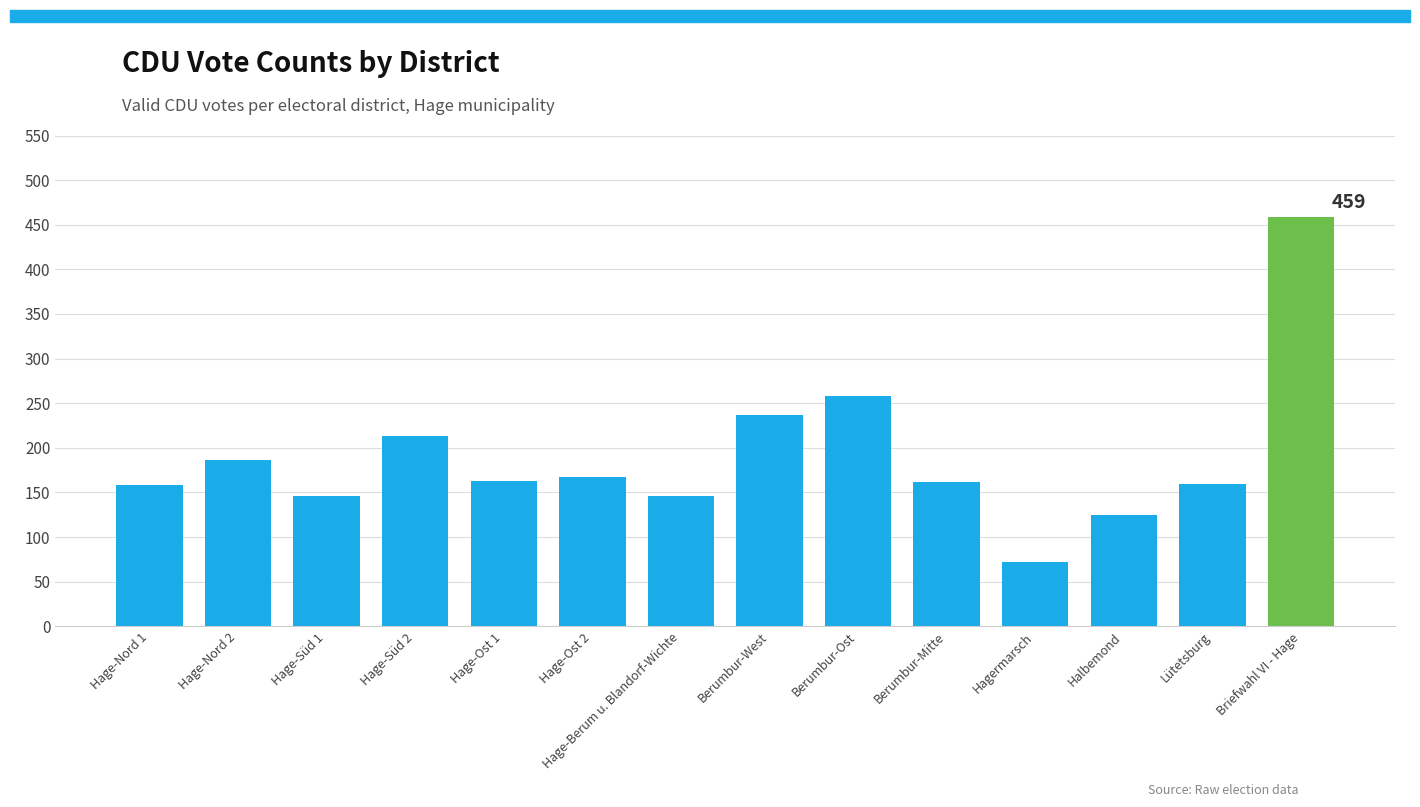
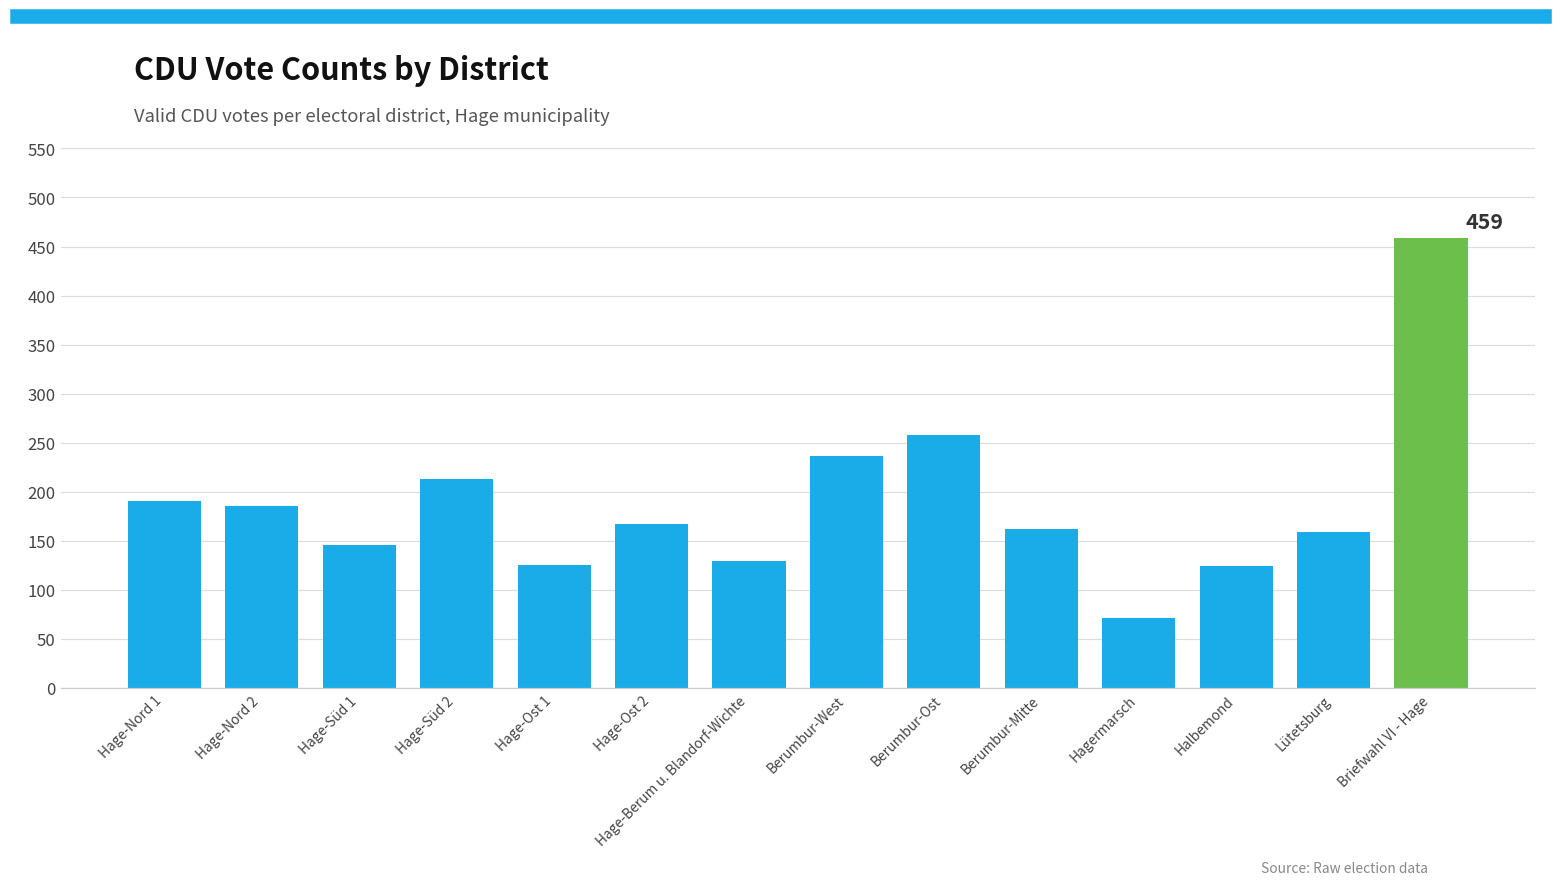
  {
-   "Hage-Nord 1": 160,
+   "Hage-Nord 1": 190,
    "Hage-Nord 2": 190,
    "Hage-Süd 1": 150,
    "Hage-Süd 2": 210,
-   "Hage-Ost 1": 160,
+   "Hage-Ost 1": 130,
    "Hage-Ost 2": 170,
-   "Hage-Berum u. Blandorf-Wichte": 150,
+   "Hage-Berum u. Blandorf-Wichte": 130,
    "Berumbur-West": 240,
    "Berumbur-Ost": 260,
    "Berumbur-Mitte": 160,
    "Hagermarsch": 70,
    "Halbemond": 130,
    "Lütetsburg": 160,
    "Briefwahl VI - Hage": 460
  }
